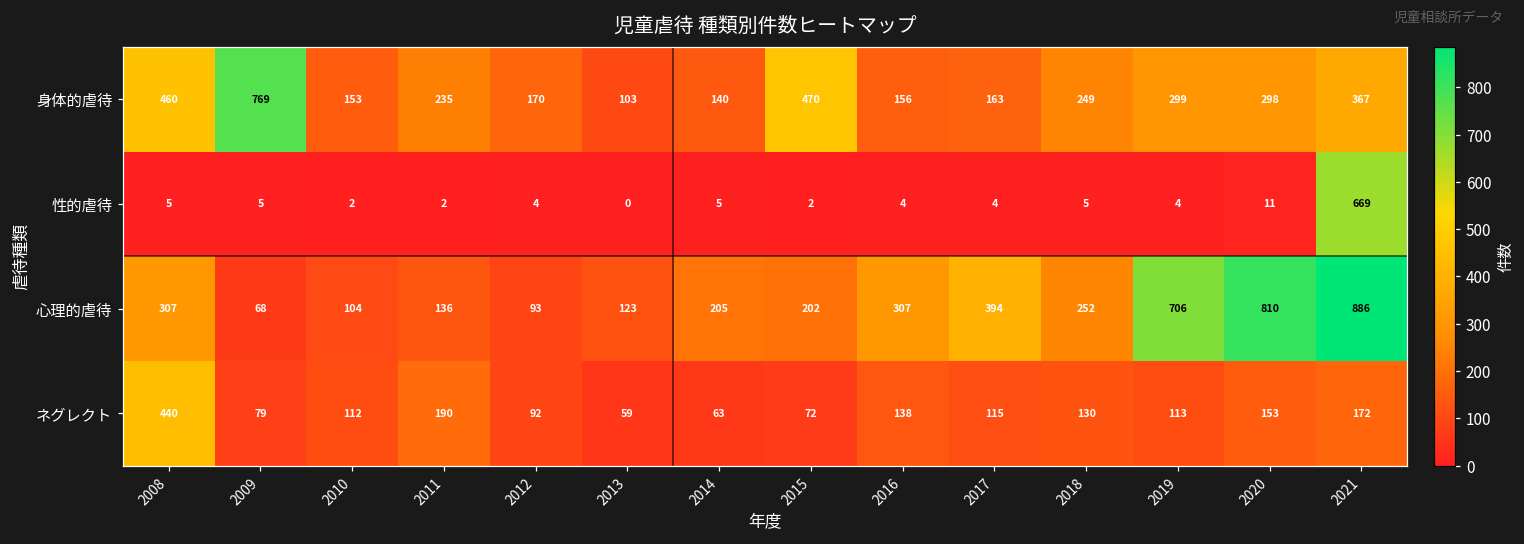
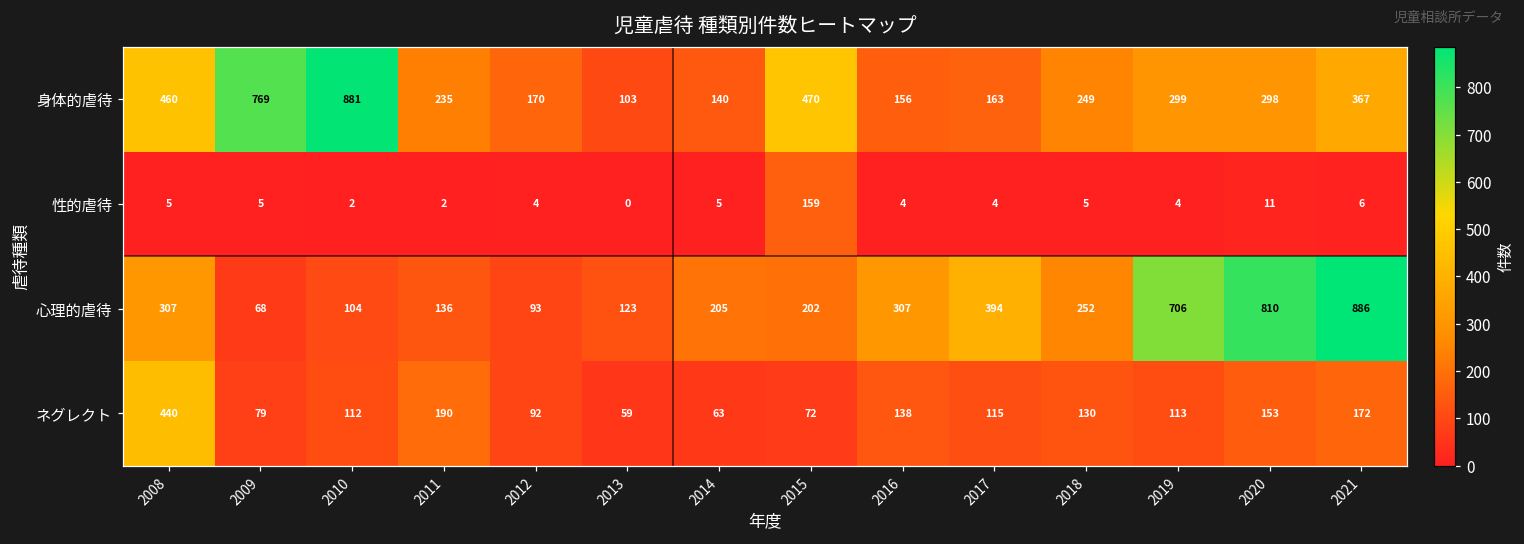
  {
    "身体的虐待": {
      "2008": 460,
      "2009": 769,
-     "2010": 153,
+     "2010": 881,
      "2011": 235,
      "2012": 170,
      "2013": 103,
      "2014": 140,
      "2015": 470,
      "2016": 156,
      "2017": 163,
      "2018": 249,
      "2019": 299,
      "2020": 298,
      "2021": 367
    },
    "性的虐待": {
      "2008": 5,
      "2009": 5,
      "2010": 2,
      "2011": 2,
      "2012": 4,
      "2013": 0,
      "2014": 5,
-     "2015": 2,
+     "2015": 159,
      "2016": 4,
      "2017": 4,
      "2018": 5,
      "2019": 4,
      "2020": 11,
-     "2021": 669
+     "2021": 6
    },
    "心理的虐待": {
      "2008": 307,
      "2009": 68,
      "2010": 104,
      "2011": 136,
      "2012": 93,
      "2013": 123,
      "2014": 205,
      "2015": 202,
      "2016": 307,
      "2017": 394,
      "2018": 252,
      "2019": 706,
      "2020": 810,
      "2021": 886
    },
    "ネグレクト": {
      "2008": 440,
      "2009": 79,
      "2010": 112,
      "2011": 190,
      "2012": 92,
      "2013": 59,
      "2014": 63,
      "2015": 72,
      "2016": 138,
      "2017": 115,
      "2018": 130,
      "2019": 113,
      "2020": 153,
      "2021": 172
    }
  }
